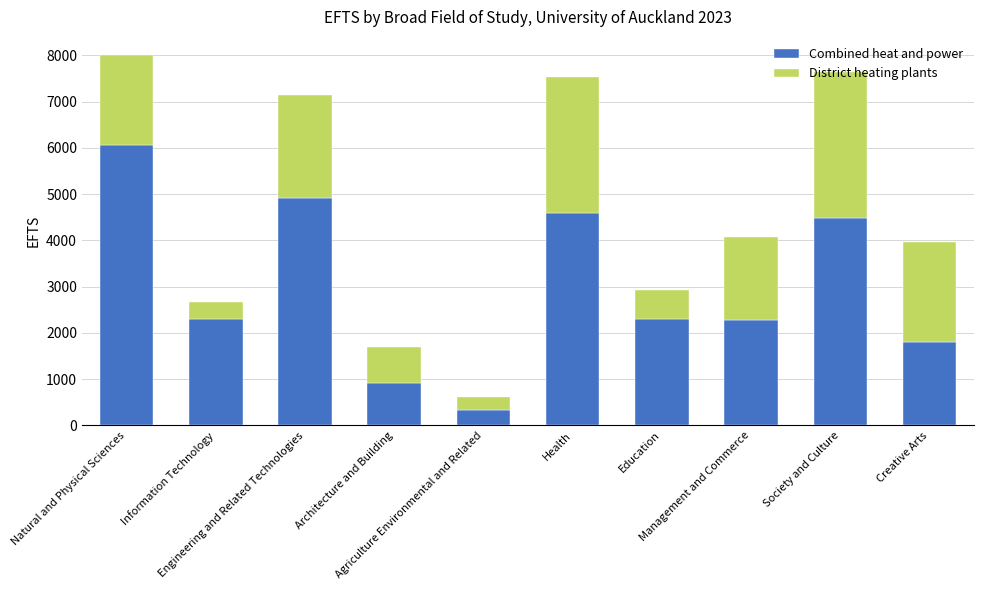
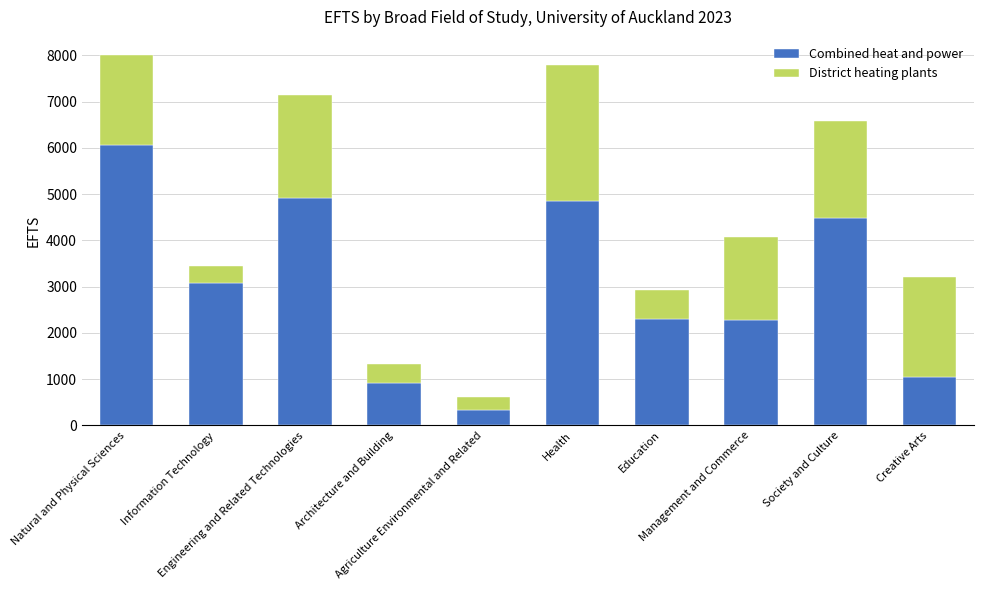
  {
    "Combined heat and power": {
      "Natural and Physical Sciences": 6100,
-     "Information Technology": 2300,
+     "Information Technology": 3100,
      "Engineering and Related Technologies": 4900,
      "Architecture and Building": 900,
      "Agriculture Environmental and Related": 300,
-     "Health": 4600,
+     "Health": 4800,
      "Education": 2300,
      "Management and Commerce": 2300,
      "Society and Culture": 4500,
-     "Creative Arts": 1800
+     "Creative Arts": 1000
    },
    "District heating plants": {
      "Natural and Physical Sciences": 1900,
      "Information Technology": 400,
      "Engineering and Related Technologies": 2200,
-     "Architecture and Building": 800,
+     "Architecture and Building": 400,
      "Agriculture Environmental and Related": 300,
      "Health": 3000,
      "Education": 600,
      "Management and Commerce": 1800,
-     "Society and Culture": 3200,
+     "Society and Culture": 2100,
      "Creative Arts": 2200
    }
  }
